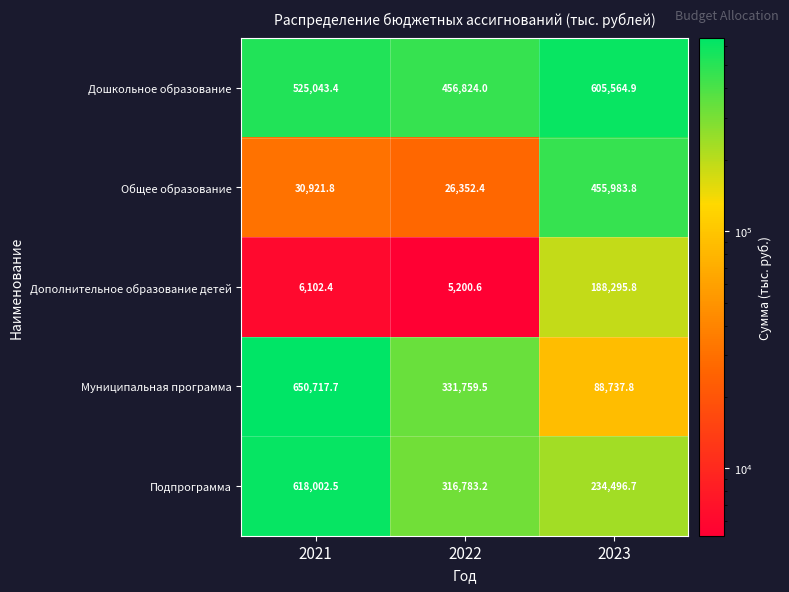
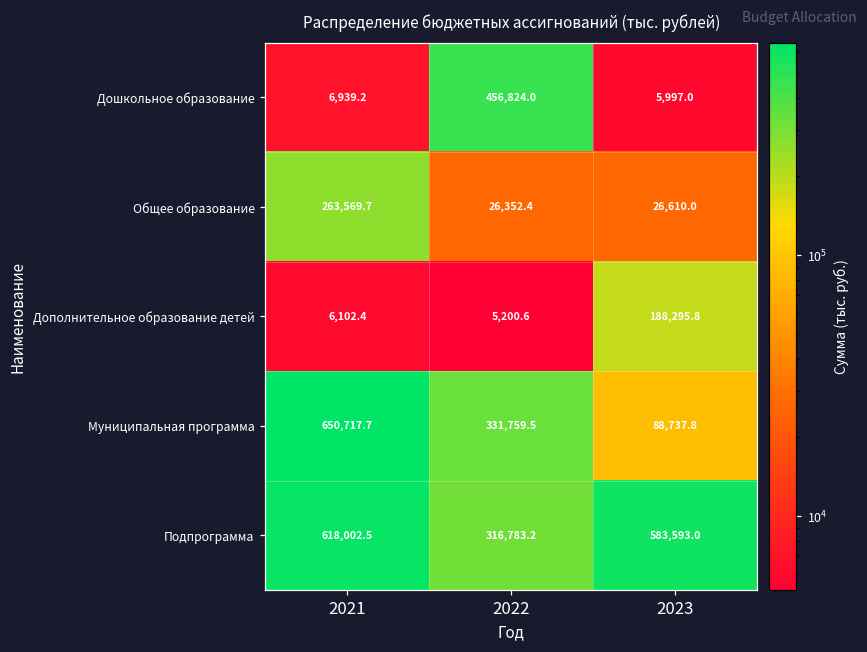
  {
    "Дошкольное образование": {
-     "2021": "525,043.4",
+     "2021": "6,939.2",
      "2022": "456,824.0",
-     "2023": "605,564.9"
+     "2023": "5,997.0"
    },
    "Общее образование": {
-     "2021": "30,921.8",
+     "2021": "263,569.7",
      "2022": "26,352.4",
-     "2023": "455,983.8"
+     "2023": "26,610.0"
    },
    "Дополнительное образование детей": {
      "2021": "6,102.4",
      "2022": "5,200.6",
      "2023": "188,295.8"
    },
    "Муниципальная программа": {
      "2021": "650,717.7",
      "2022": "331,759.5",
      "2023": "88,737.8"
    },
    "Подпрограмма": {
      "2021": "618,002.5",
      "2022": "316,783.2",
-     "2023": "234,496.7"
+     "2023": "583,593.0"
    }
  }
